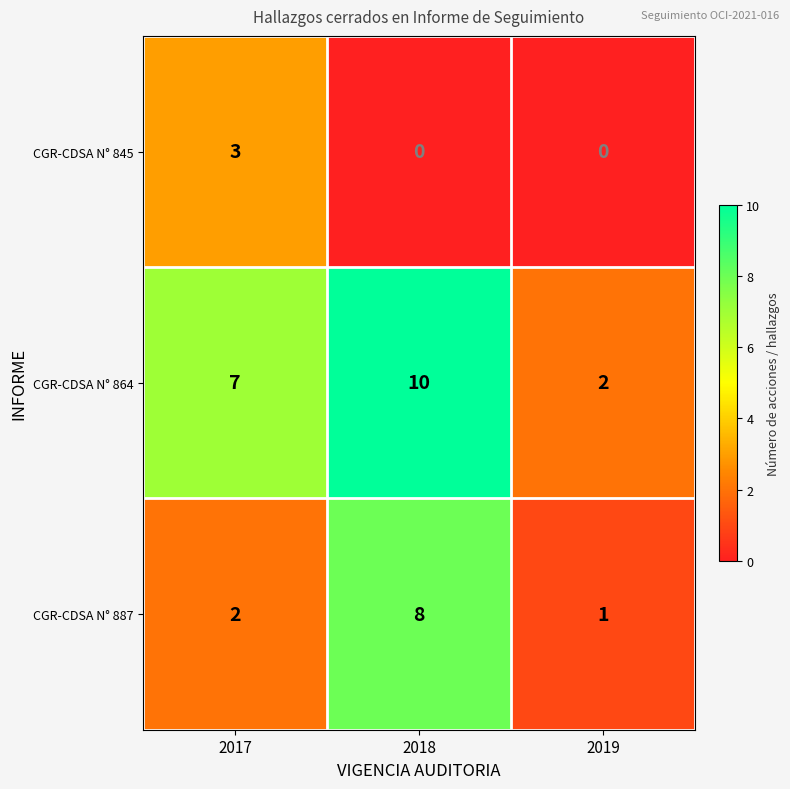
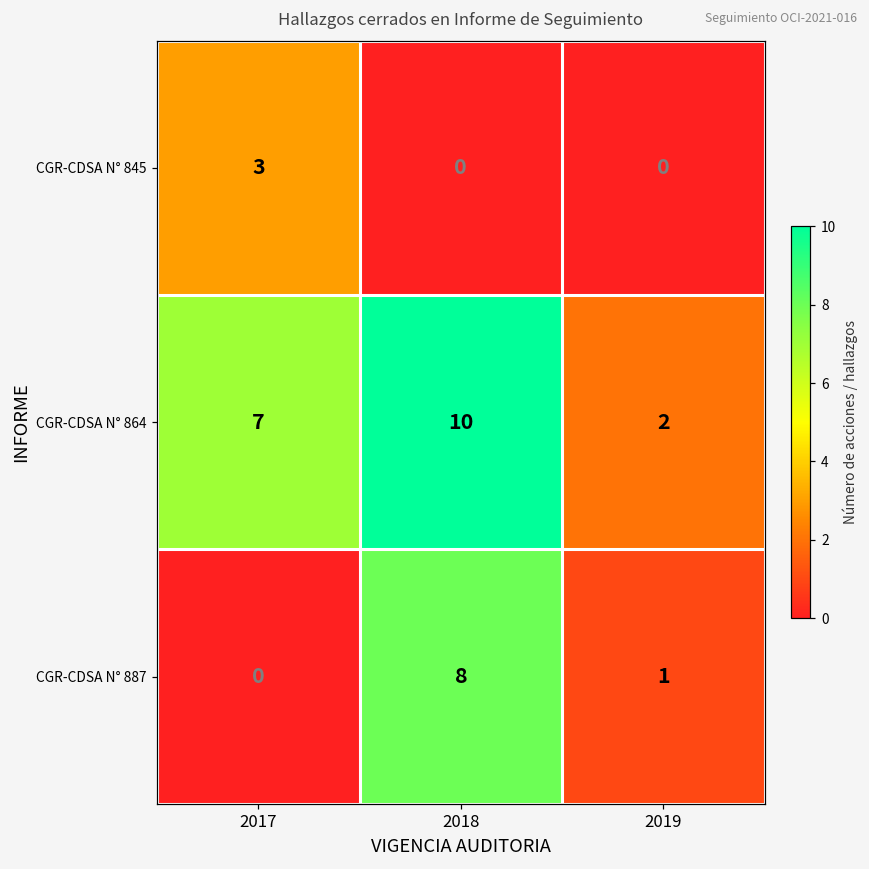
  {
    "CGR-CDSA N° 845": {
      "2017": 3,
      "2018": 0,
      "2019": 0
    },
    "CGR-CDSA N° 864": {
      "2017": 7,
      "2018": 10,
      "2019": 2
    },
    "CGR-CDSA N° 887": {
-     "2017": 2,
+     "2017": 0,
      "2018": 8,
      "2019": 1
    }
  }
